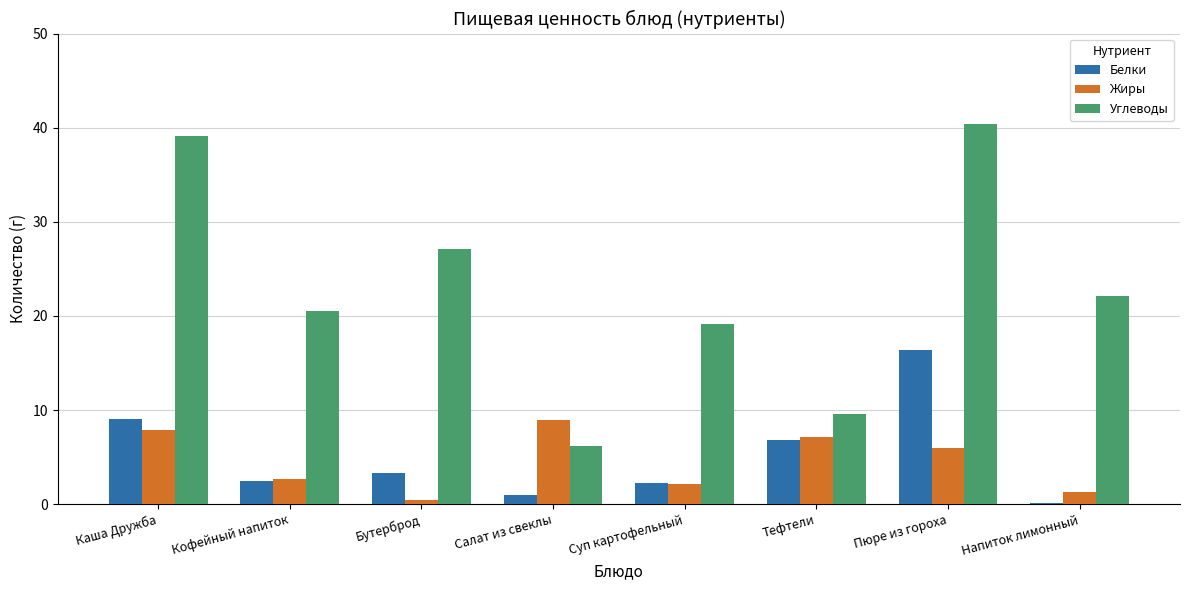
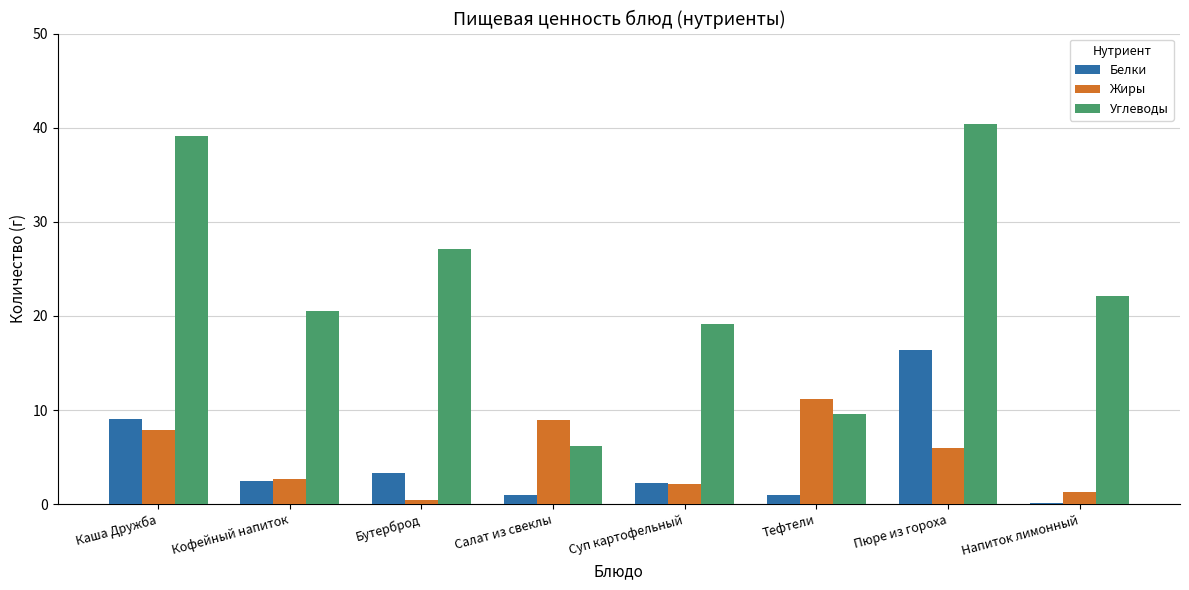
  {
    "Белки": {
      "Каша Дружба": 9,
      "Кофейный напиток": 3,
      "Бутерброд": 3,
      "Салат из свеклы": 1,
      "Суп картофельный": 2,
-     "Тефтели": 7,
+     "Тефтели": 1,
      "Пюре из гороха": 16
    },
    "Жиры": {
      "Каша Дружба": 8,
      "Кофейный напиток": 3,
      "Бутерброд": 0,
      "Салат из свеклы": 9,
      "Суп картофельный": 2,
-     "Тефтели": 7,
+     "Тефтели": 11,
      "Пюре из гороха": 6,
      "Напиток лимонный": 1
    },
    "Углеводы": {
      "Каша Дружба": 39,
      "Кофейный напиток": 21,
      "Бутерброд": 27,
      "Салат из свеклы": 6,
      "Суп картофельный": 19,
      "Тефтели": 10,
      "Пюре из гороха": 40,
      "Напиток лимонный": 22
    }
  }
